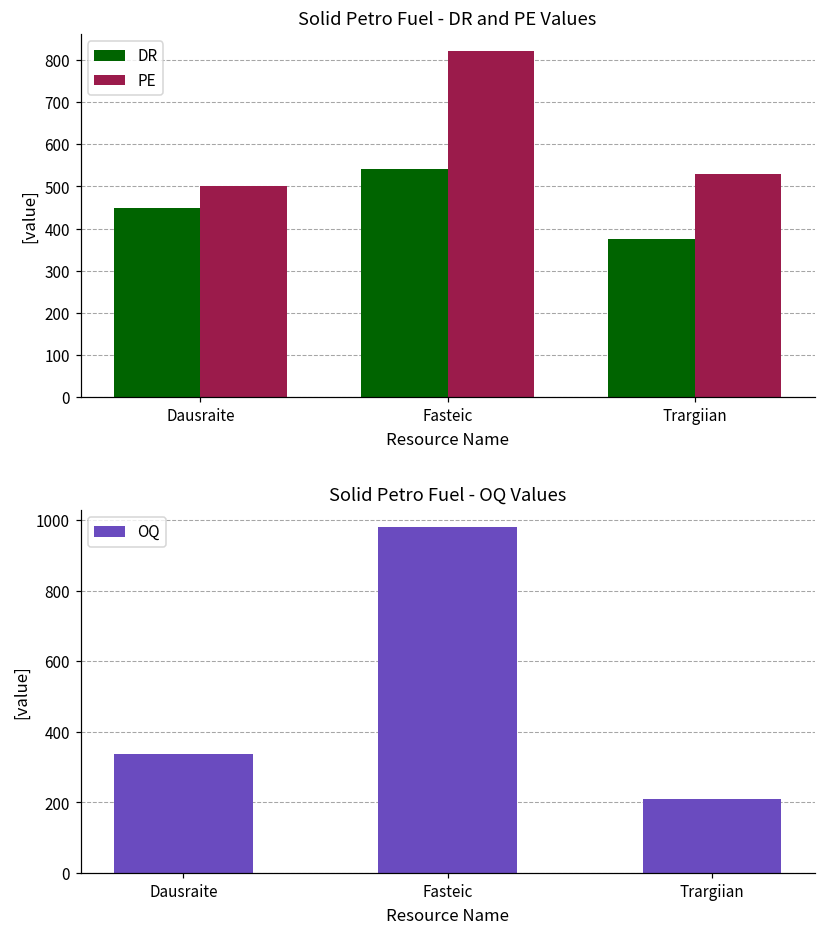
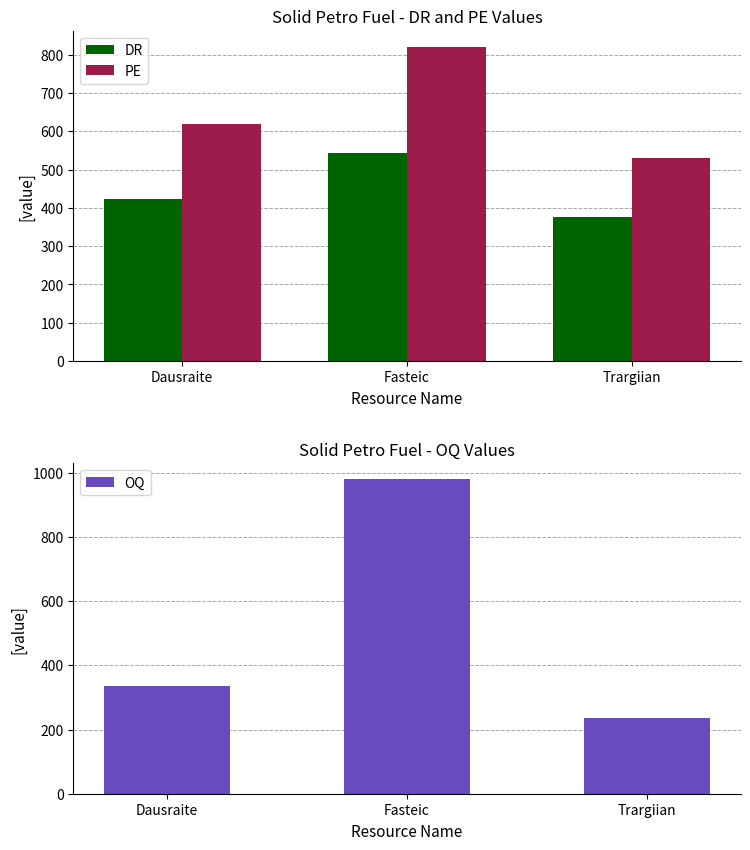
  {
    "Solid Petro Fuel - DR and PE Values": {
      "DR": {
-       "Dausraite": 450,
+       "Dausraite": 420,
        "Fasteic": 540,
        "Trargiian": 380
      },
      "PE": {
-       "Dausraite": 500,
+       "Dausraite": 620,
        "Fasteic": 820,
        "Trargiian": 530
      }
    },
    "Solid Petro Fuel - OQ Values": {
      "Dausraite": 340,
      "Fasteic": 980,
-     "Trargiian": 210
+     "Trargiian": 240
    }
  }
